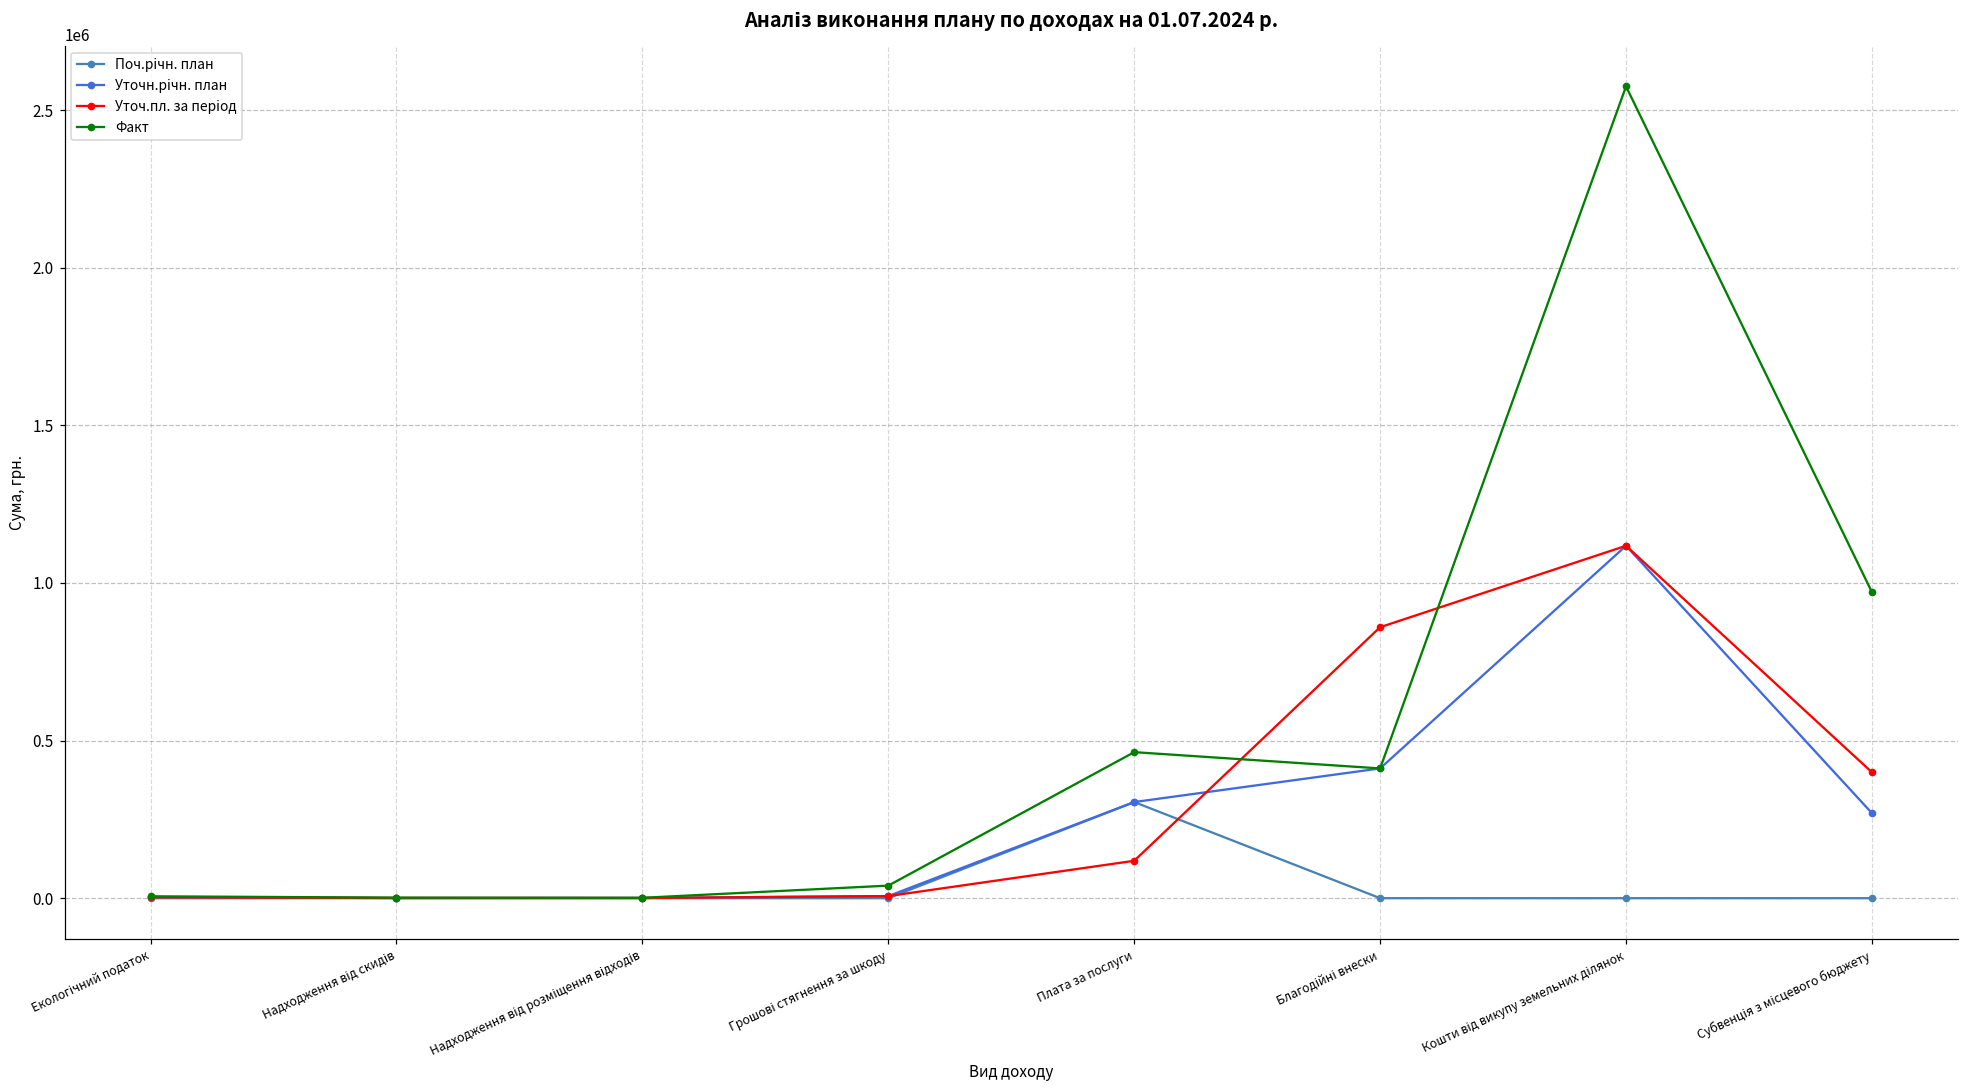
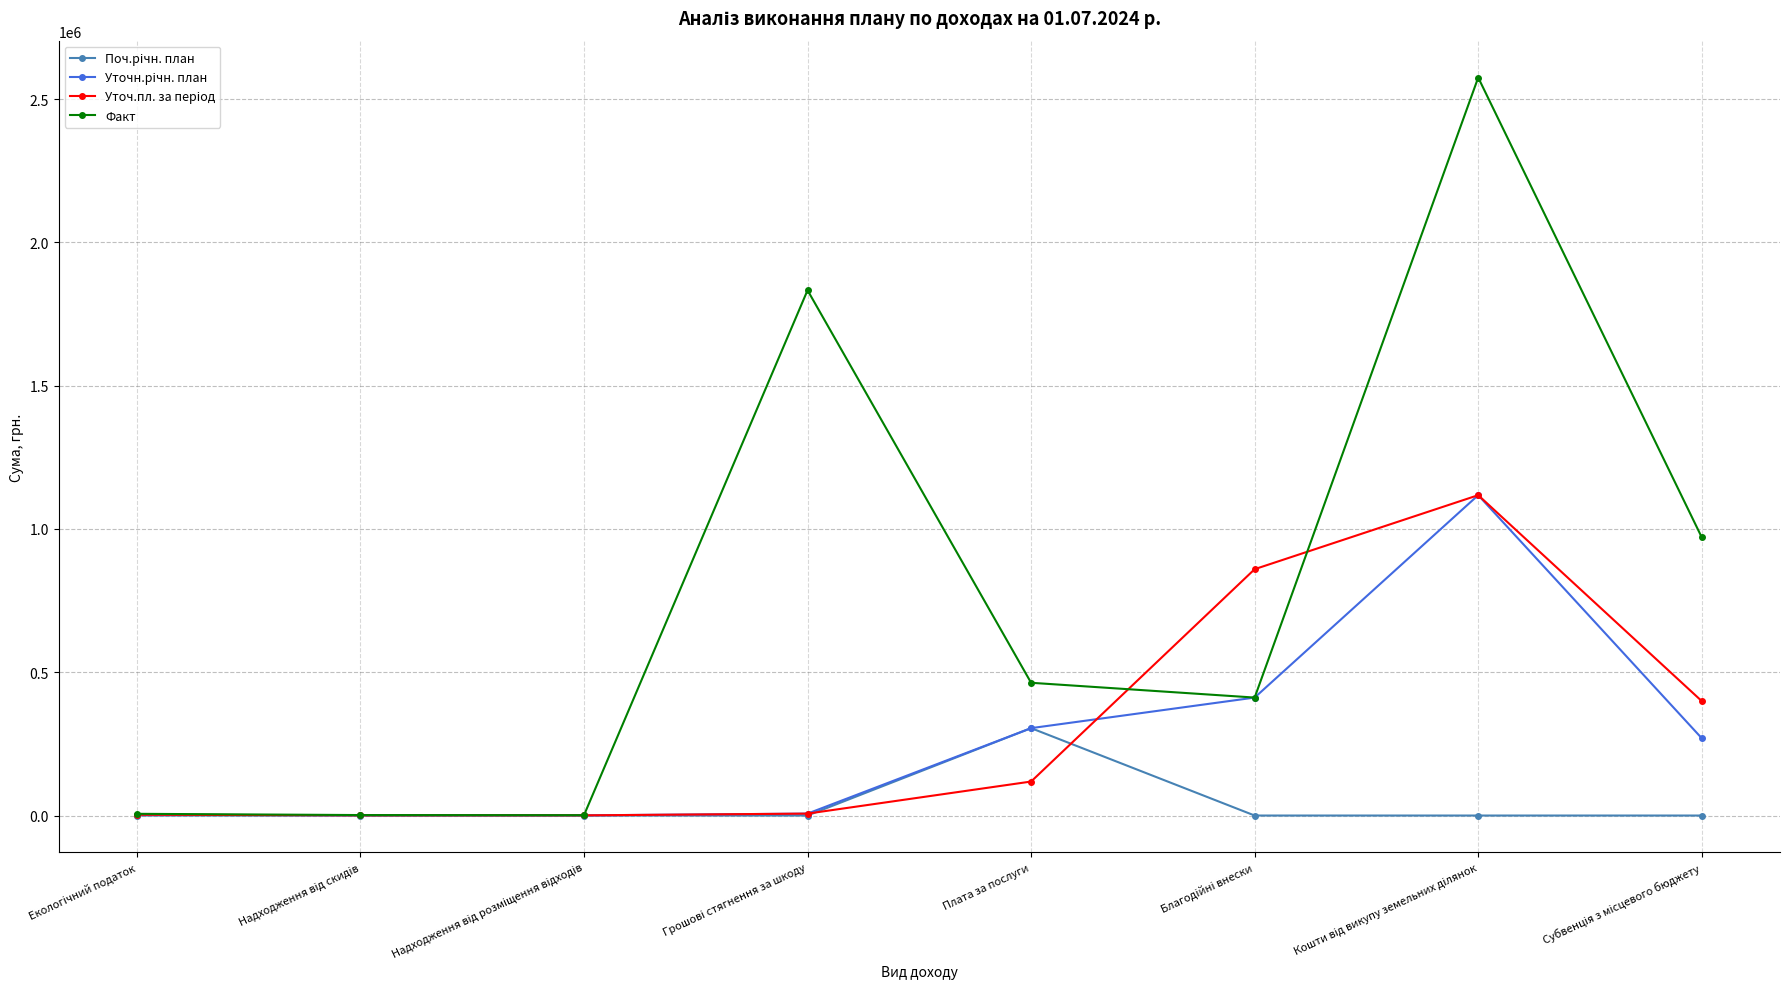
  {
    "Уточ.пл. за період": {
      "Плата за послуги": 120000,
      "Благодійні внески": 860000,
      "Субвенція з місцевого бюджету": 400000
    },
    "Факт": {
-     "Грошові стягнення за шкоду": 40000,
+     "Грошові стягнення за шкоду": 1830000,
      "Плата за послуги": 460000,
      "Кошти від викупу земельних ділянок": 2580000,
      "Субвенція з місцевого бюджету": 970000
    }
  }
